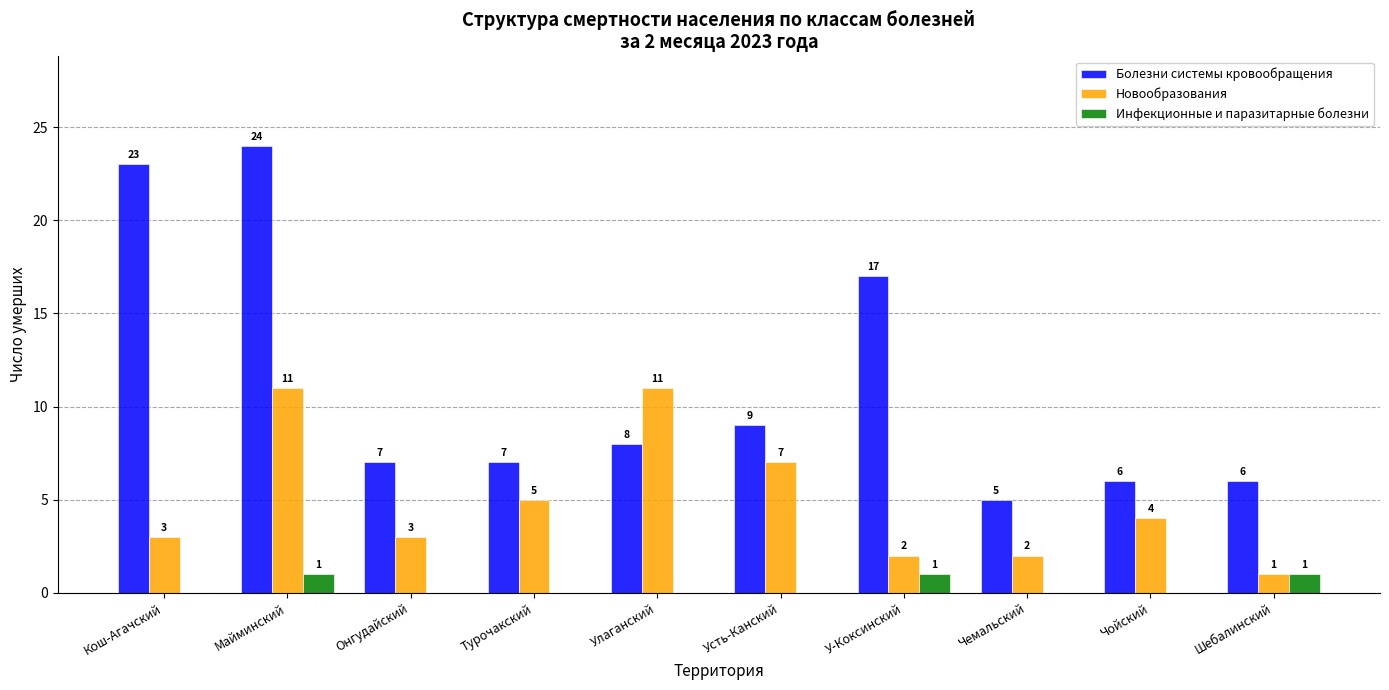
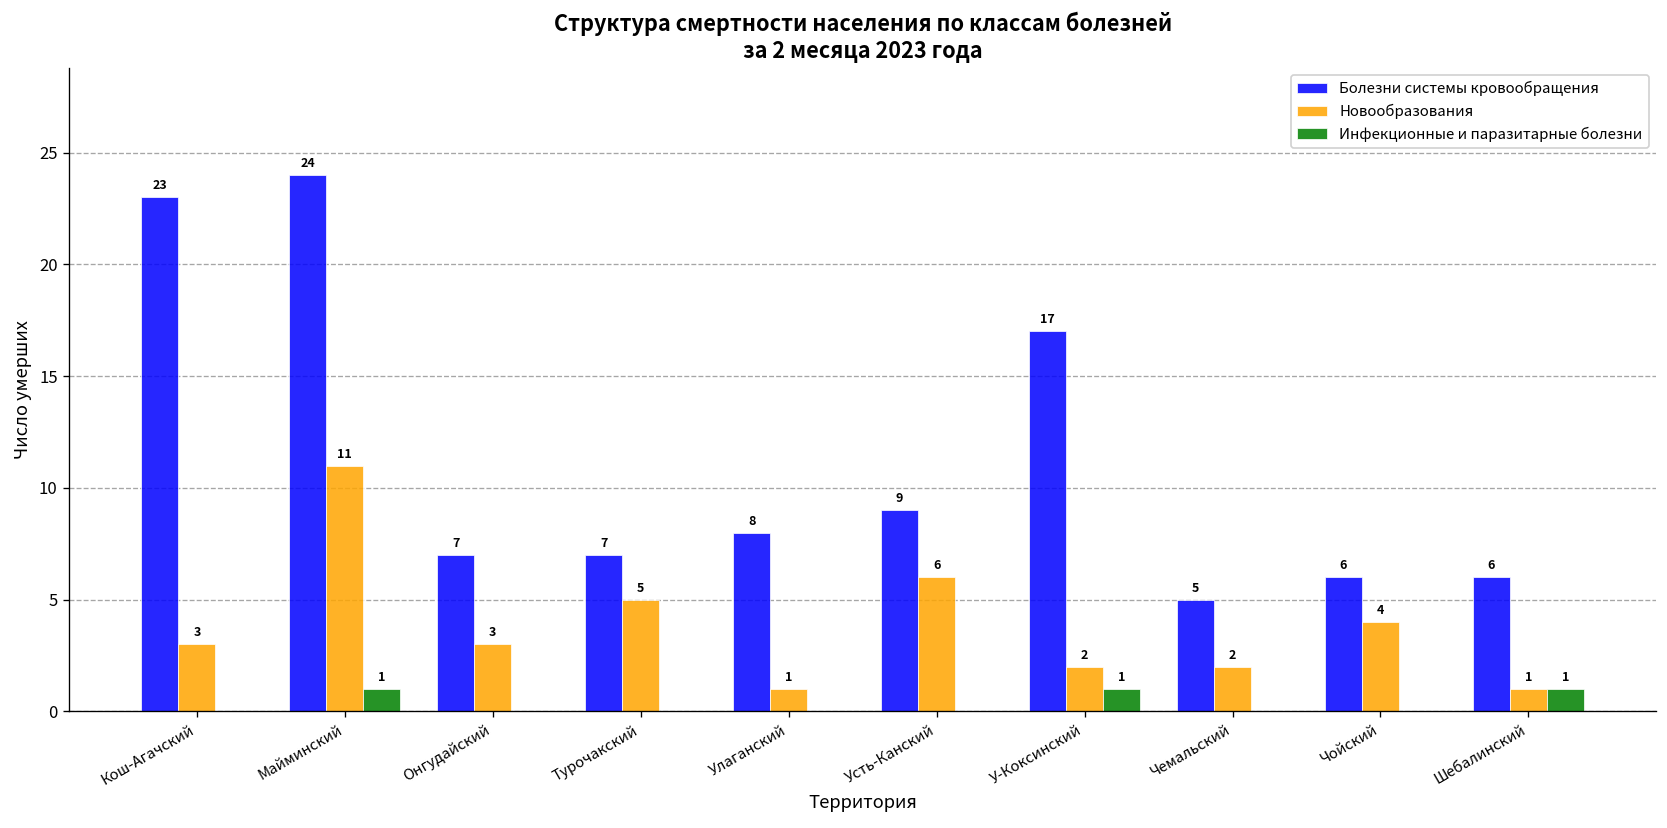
  {
    "Болезни системы кровообращения": {
      "Кош-Агачский": 23,
      "Майминский": 24,
      "Онгудайский": 7,
      "Турочакский": 7,
      "Улаганский": 8,
      "Усть-Канский": 9,
      "У-Коксинский": 17,
      "Чемальский": 5,
      "Чойский": 6,
      "Шебалинский": 6
    },
    "Новообразования": {
      "Кош-Агачский": 3,
      "Майминский": 11,
      "Онгудайский": 3,
      "Турочакский": 5,
-     "Улаганский": 11,
-     "Усть-Канский": 7,
+     "Улаганский": 1,
+     "Усть-Канский": 6,
      "У-Коксинский": 2,
      "Чемальский": 2,
      "Чойский": 4,
      "Шебалинский": 1
    },
    "Инфекционные и паразитарные болезни": {
      "Майминский": 1,
      "У-Коксинский": 1,
      "Шебалинский": 1
    }
  }
